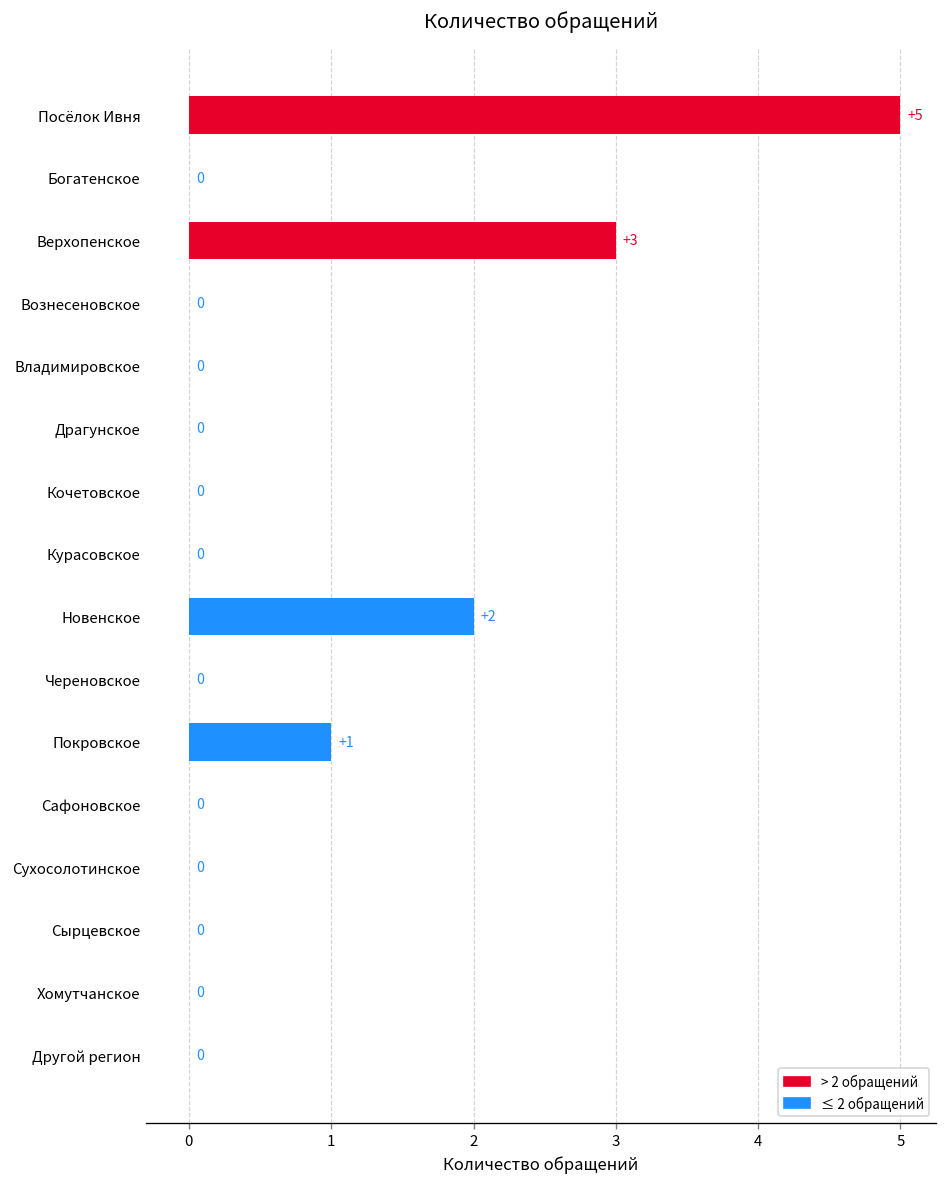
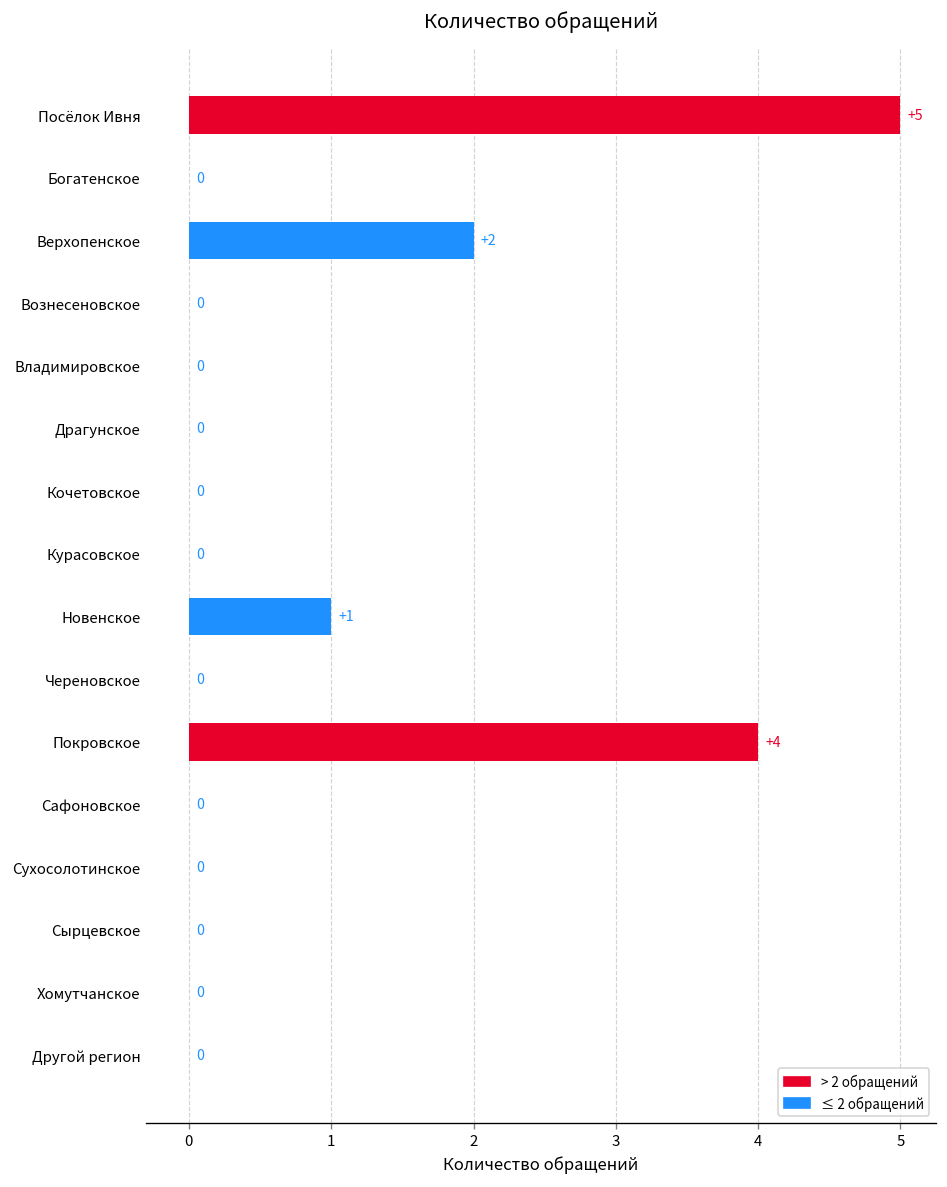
  {
    "Посёлок Ивня": "+5",
    "Богатенское": "0",
-   "Верхопенское": "+3",
+   "Верхопенское": "+2",
    "Вознесеновское": "0",
    "Владимировское": "0",
    "Драгунское": "0",
    "Кочетовское": "0",
    "Курасовское": "0",
-   "Новенское": "+2",
+   "Новенское": "+1",
    "Череновское": "0",
-   "Покровское": "+1",
+   "Покровское": "+4",
    "Сафоновское": "0",
    "Сухосолотинское": "0",
    "Сырцевское": "0",
    "Хомутчанское": "0",
    "Другой регион": "0"
  }
